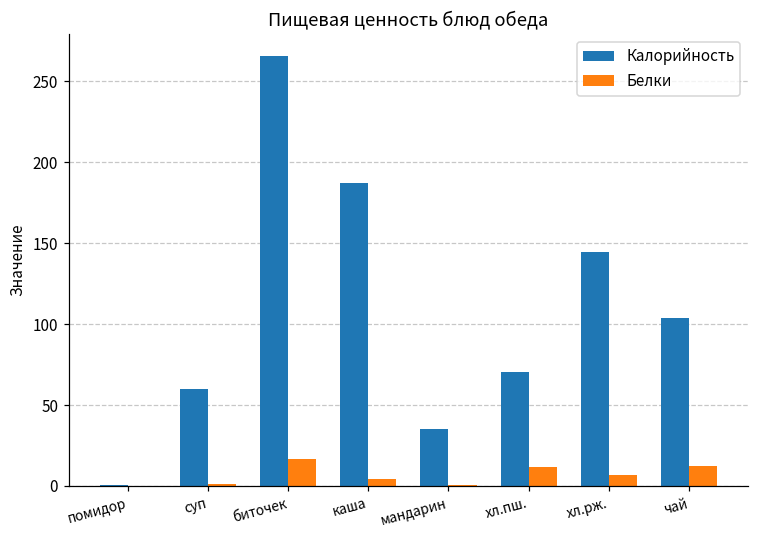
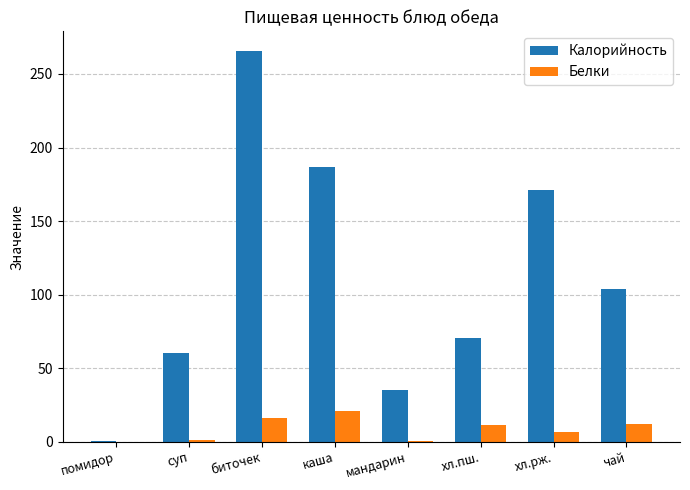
  {
    "Калорийность": {
      "суп": 60,
      "биточек": 266,
      "каша": 187,
      "мандарин": 35,
      "хл.пш.": 70,
-     "хл.рж.": 145,
+     "хл.рж.": 171,
      "чай": 104
    },
    "Белки": {
      "биточек": 16,
-     "каша": 4,
+     "каша": 21,
      "хл.пш.": 12,
      "хл.рж.": 7,
      "чай": 12
    }
  }
